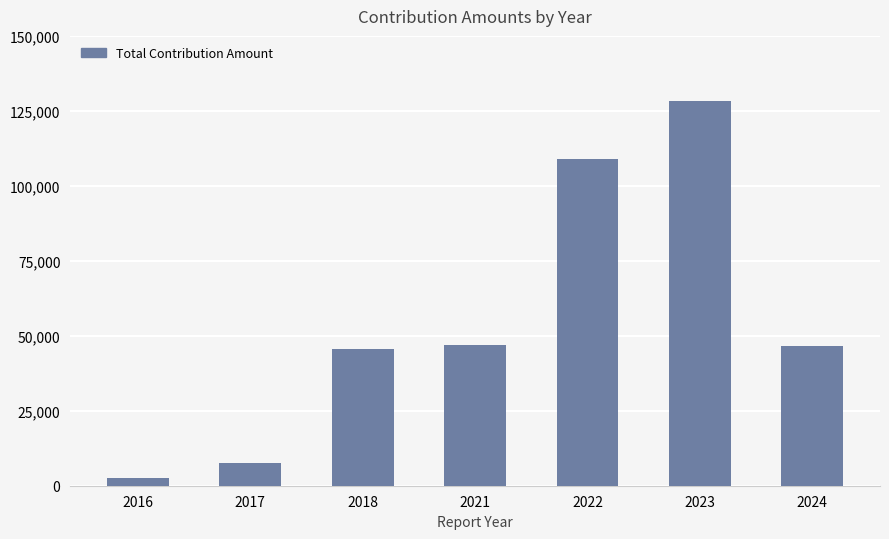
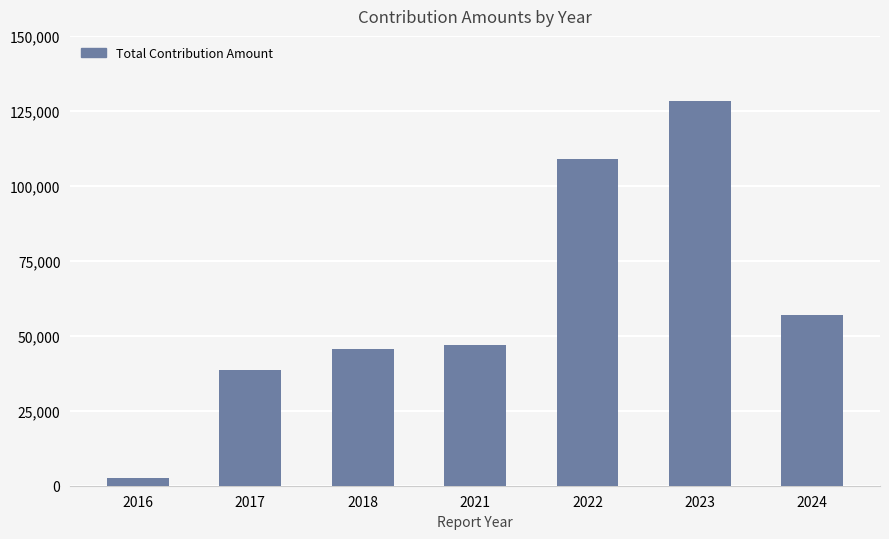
  {
    "2016": "3,000",
-   "2017": "8,000",
+   "2017": "39,000",
    "2018": "46,000",
    "2021": "47,000",
    "2022": "109,000",
    "2023": "128,000",
-   "2024": "47,000"
+   "2024": "57,000"
  }
